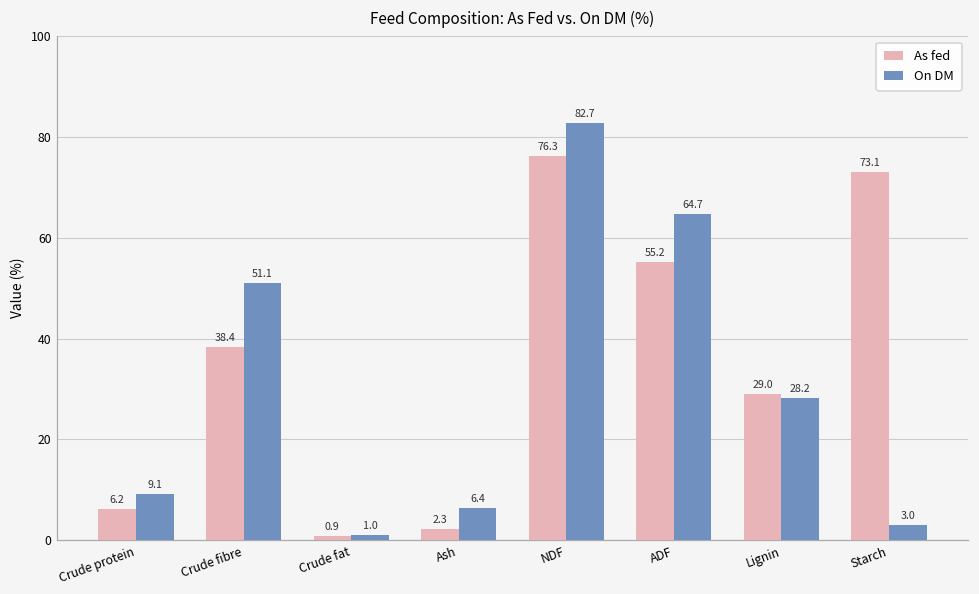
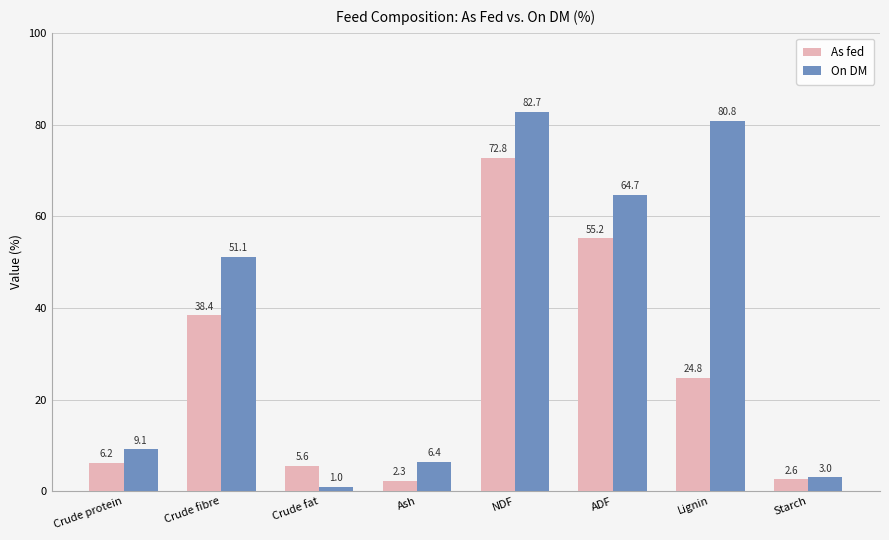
  {
    "As fed": {
      "Crude protein": 6.2,
      "Crude fibre": 38.4,
-     "Crude fat": 0.9,
+     "Crude fat": 5.6,
      "Ash": 2.3,
-     "NDF": 76.3,
+     "NDF": 72.8,
      "ADF": 55.2,
-     "Lignin": 29.0,
-     "Starch": 73.1
+     "Lignin": 24.8,
+     "Starch": 2.6
    },
    "On DM": {
      "Crude protein": 9.1,
      "Crude fibre": 51.1,
      "Crude fat": 1.0,
      "Ash": 6.4,
      "NDF": 82.7,
      "ADF": 64.7,
-     "Lignin": 28.2,
+     "Lignin": 80.8,
      "Starch": 3.0
    }
  }
